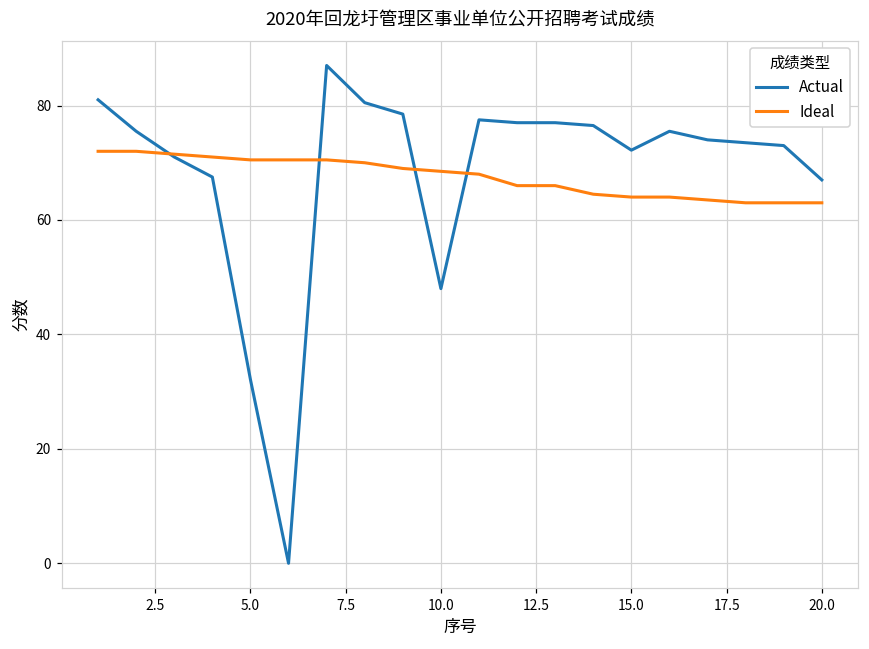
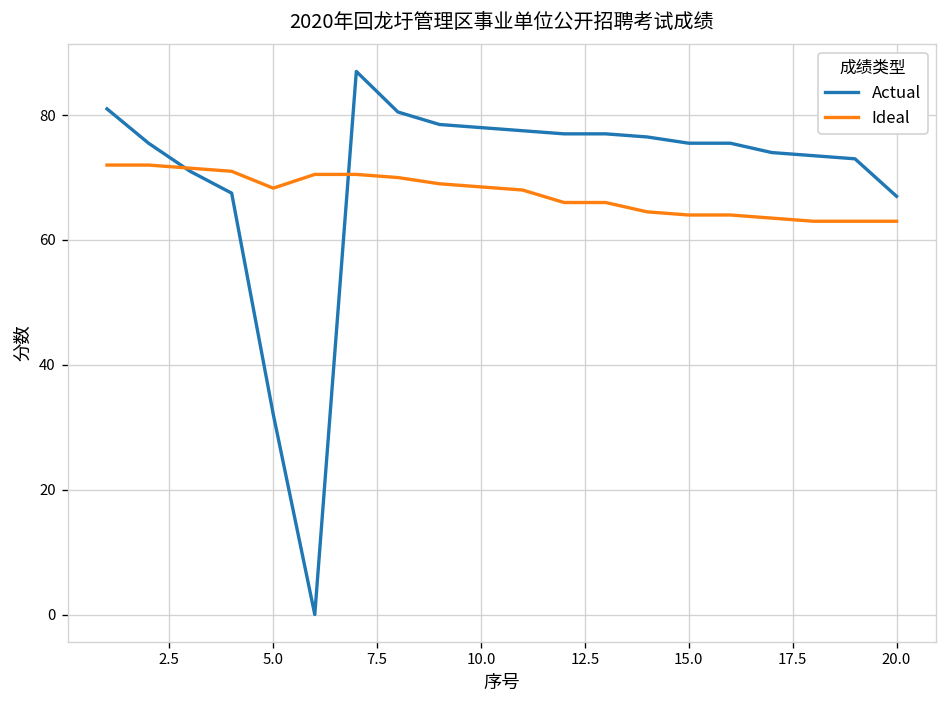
  {
    "Actual": {
      "5.0": 32,
-     "10.0": 48,
-     "15.0": 72,
+     "10.0": 78,
+     "15.0": 76,
      "20.0": 67
    },
    "Ideal": {
-     "5.0": 71,
+     "5.0": 68,
      "10.0": 69,
      "15.0": 64,
      "20.0": 63
    }
  }
